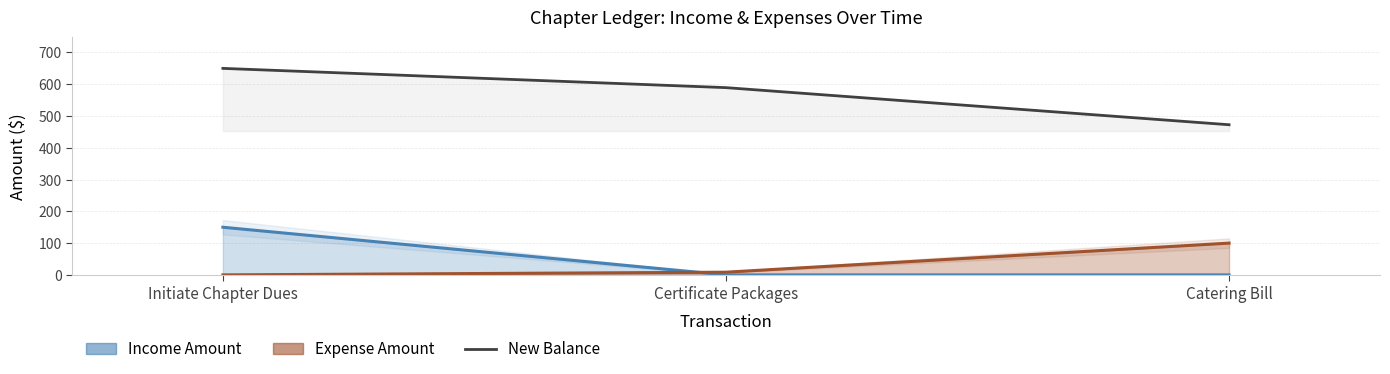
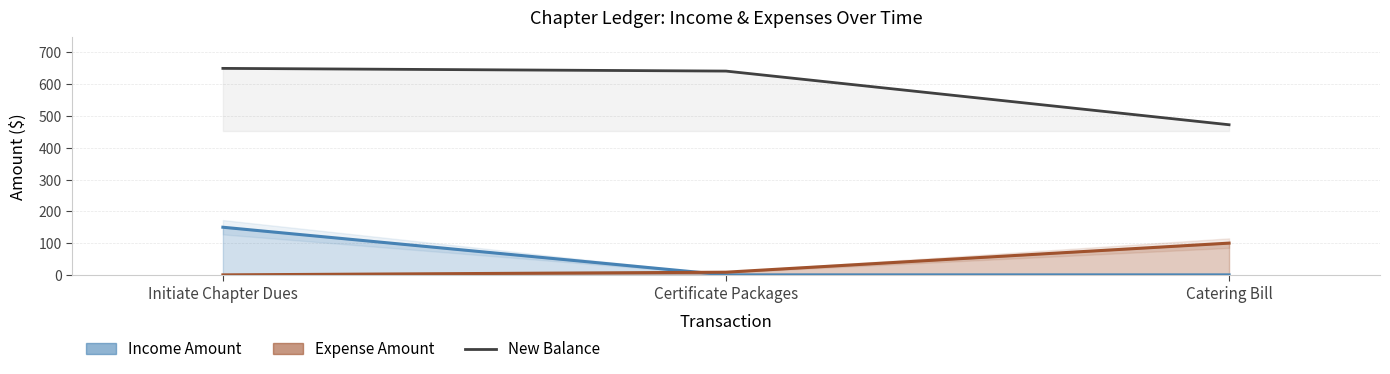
  {
    "New Balance": {
      "Initiate Chapter Dues": 650,
-     "Certificate Packages": 590,
+     "Certificate Packages": 640,
      "Catering Bill": 470
    }
  }
